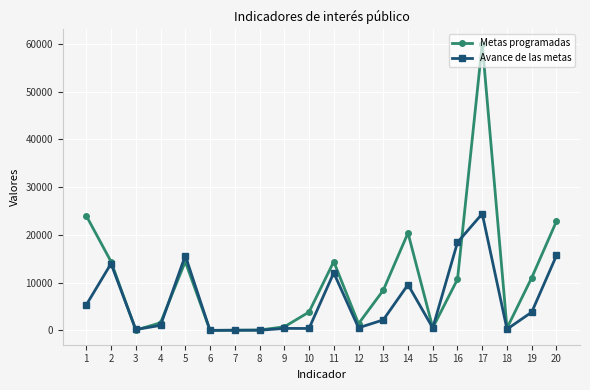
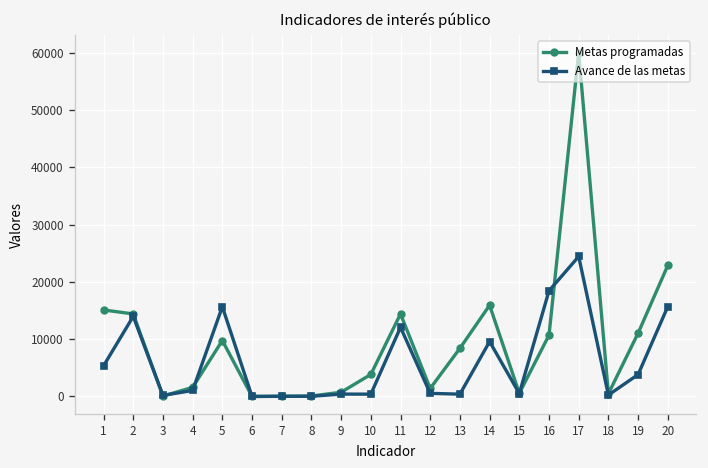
  {
    "Metas programadas": {
-     "1": 24000,
+     "1": 15000,
      "4": 2000,
-     "5": 14000,
+     "5": 10000,
      "10": 4000,
      "11": 14000,
      "12": 1000,
      "13": 8000,
-     "14": 20000,
+     "14": 16000,
      "16": 11000,
      "19": 11000,
      "20": 23000
    },
    "Avance de las metas": {
      "1": 5000,
      "4": 1000,
      "5": 16000,
      "10": 0,
      "11": 12000,
      "12": 1000,
-     "13": 2000,
+     "13": 0,
      "14": 10000,
      "16": 18000,
      "17": 24000,
      "19": 4000,
      "20": 16000
    }
  }
